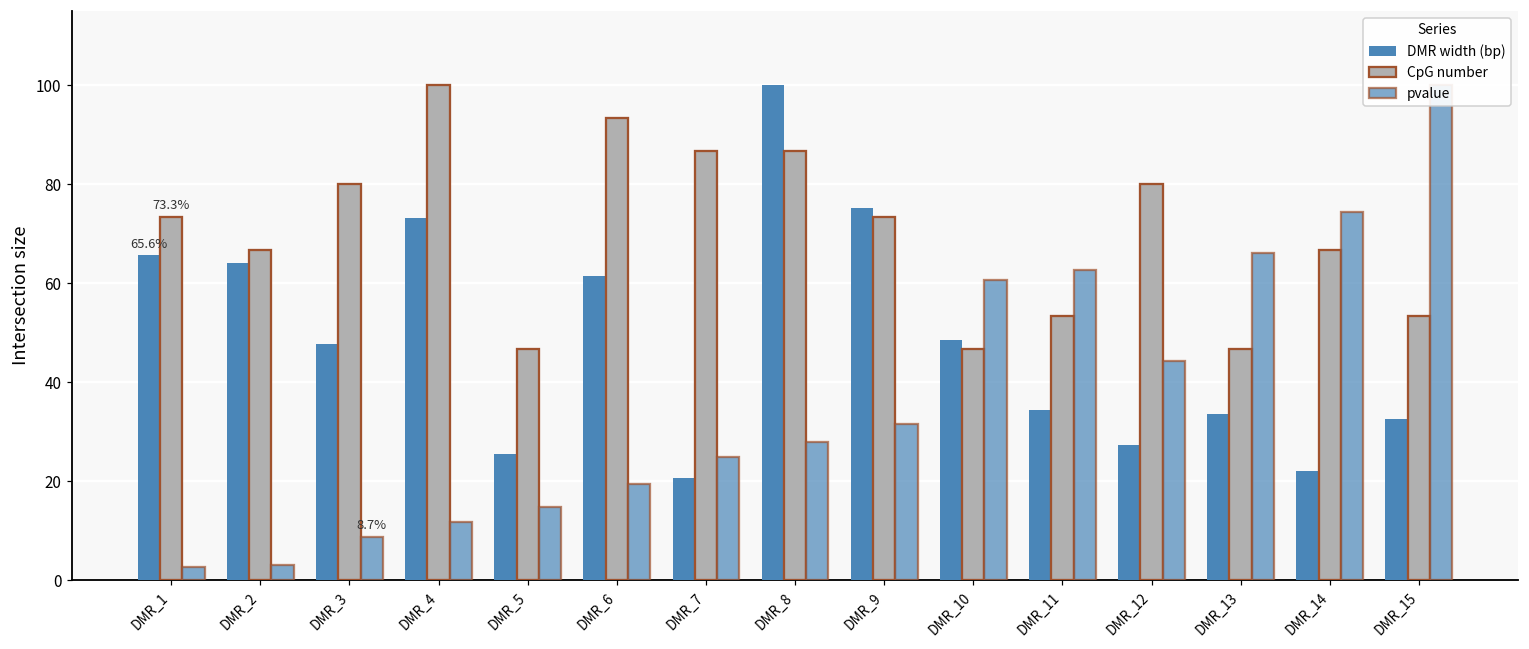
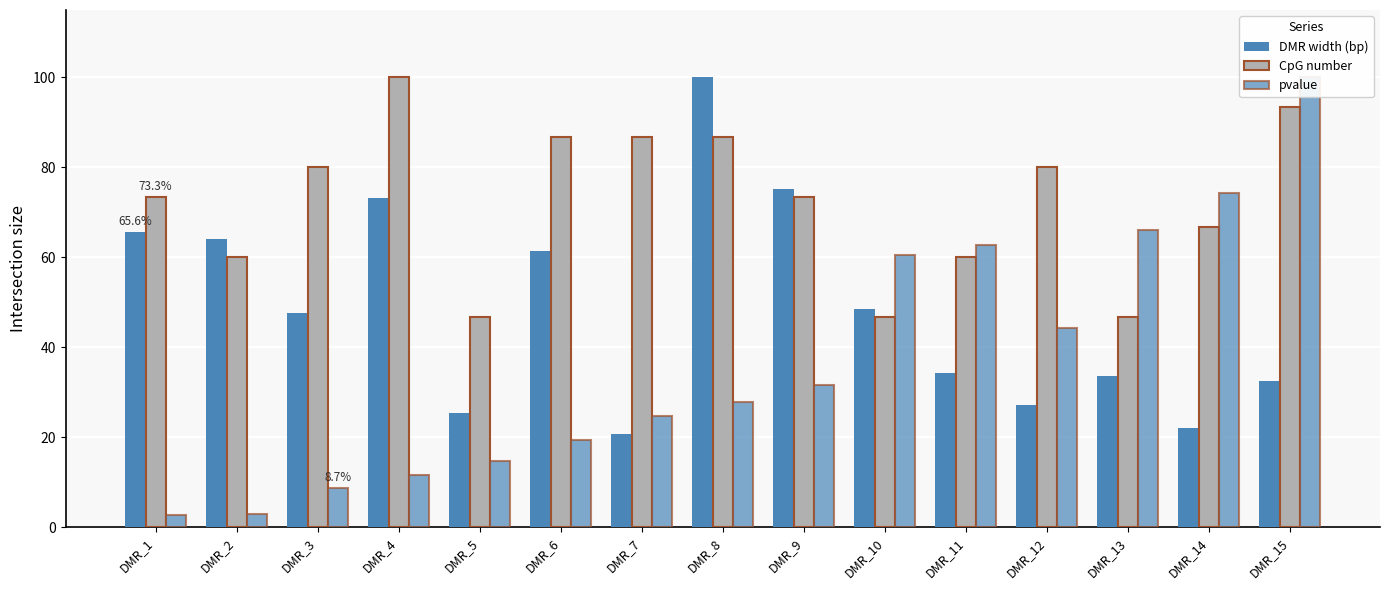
  {
    "CpG number": {
-     "DMR_2": 67,
+     "DMR_2": 60,
      "DMR_3": 80,
      "DMR_4": 100,
      "DMR_5": 47,
-     "DMR_6": 93,
+     "DMR_6": 87,
      "DMR_7": 87,
      "DMR_8": 87,
      "DMR_9": 73,
      "DMR_10": 47,
-     "DMR_11": 53,
+     "DMR_11": 60,
      "DMR_12": 80,
      "DMR_13": 47,
      "DMR_14": 67,
-     "DMR_15": 53
+     "DMR_15": 93
    }
  }
